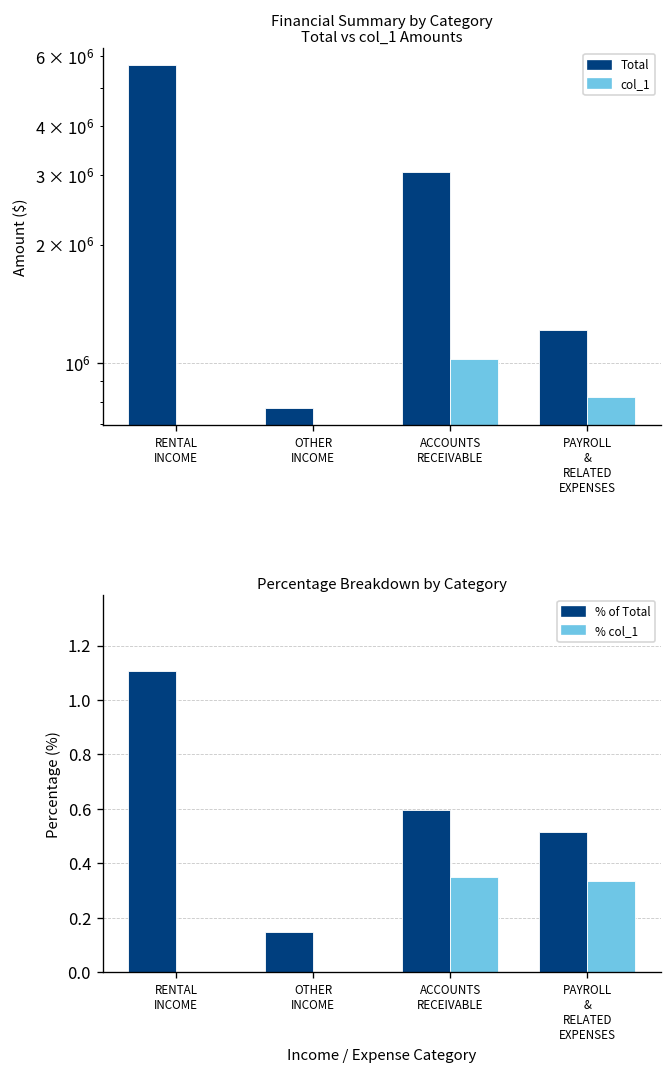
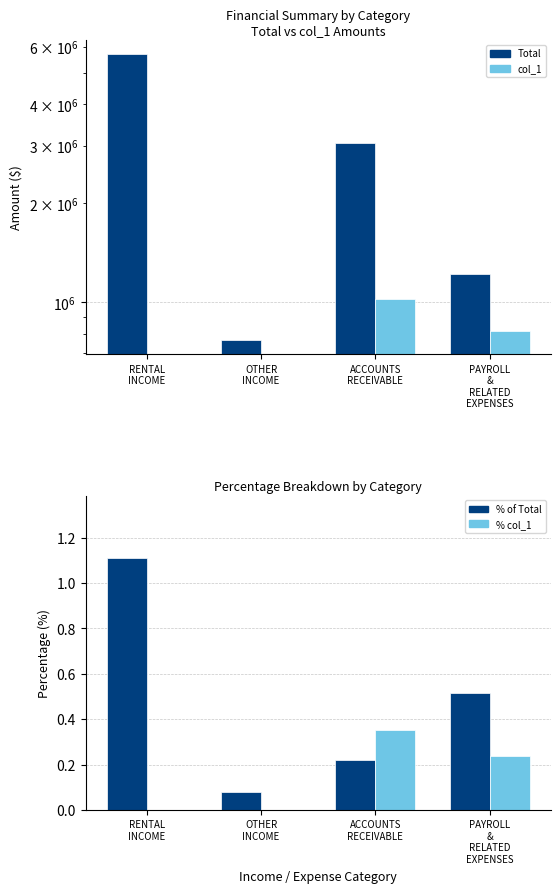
  {
    "Percentage Breakdown by Category": {
      "% of Total": {
        "RENTAL INCOME": 1.11,
-       "OTHER INCOME": 0.15,
-       "ACCOUNTS RECEIVABLE": 0.60,
+       "OTHER INCOME": 0.08,
+       "ACCOUNTS RECEIVABLE": 0.22,
        "PAYROLL & RELATED EXPENSES": 0.52
      },
      "% col_1": {
        "RENTAL INCOME": 0.00,
        "OTHER INCOME": 0.00,
        "ACCOUNTS RECEIVABLE": 0.35,
-       "PAYROLL & RELATED EXPENSES": 0.33
+       "PAYROLL & RELATED EXPENSES": 0.24
      }
    }
  }
